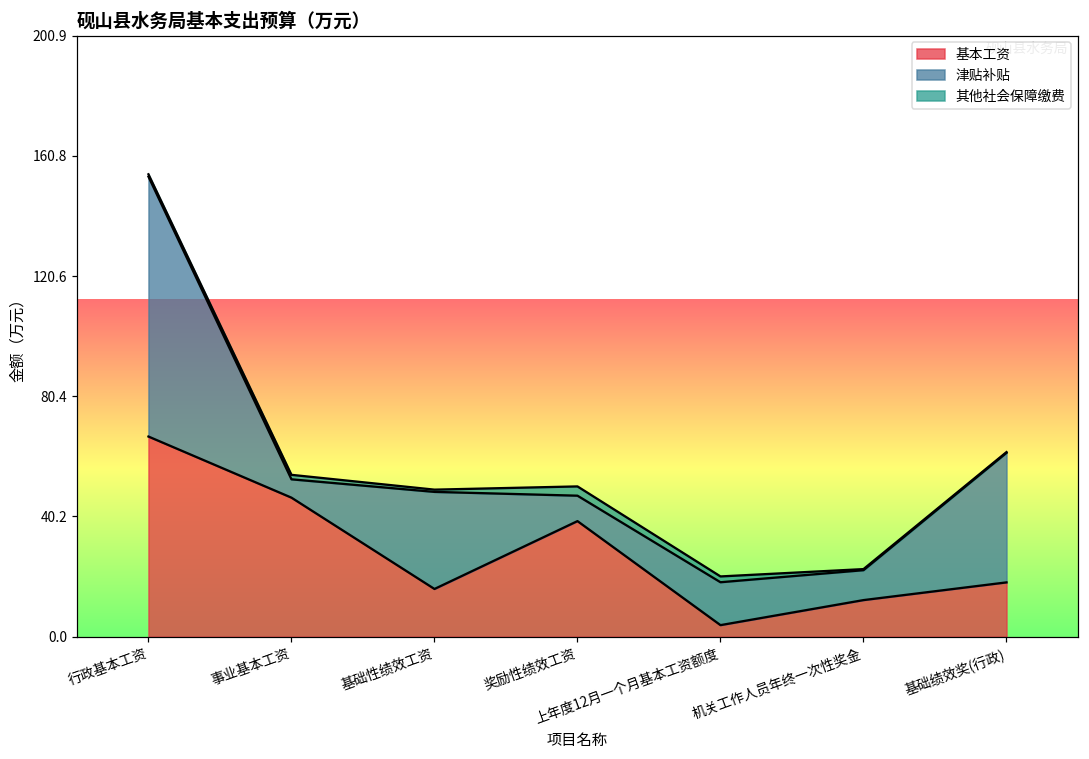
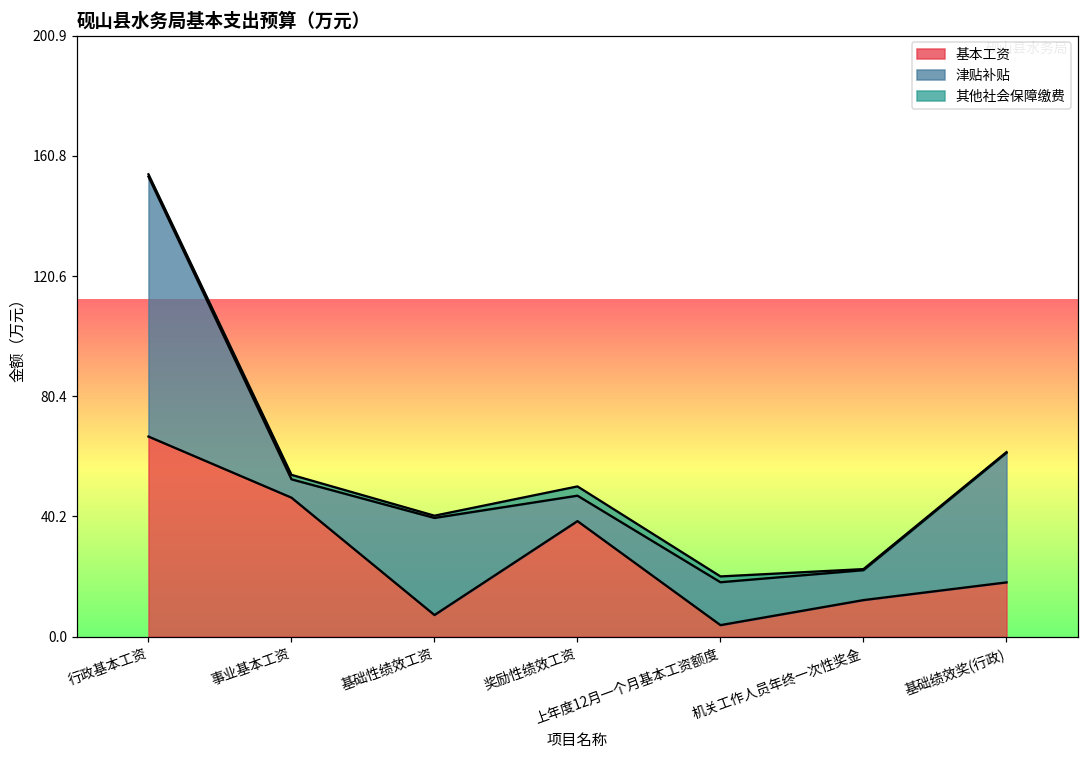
  {
    "基本工资": {
      "行政基本工资": 67,
      "事业基本工资": 46,
-     "基础性绩效工资": 16,
+     "基础性绩效工资": 7,
      "奖励性绩效工资": 39,
      "上年度12月一个月基本工资额度": 4,
      "机关工作人员年终一次性奖金": 12,
      "基础绩效奖(行政)": 18
    }
  }
